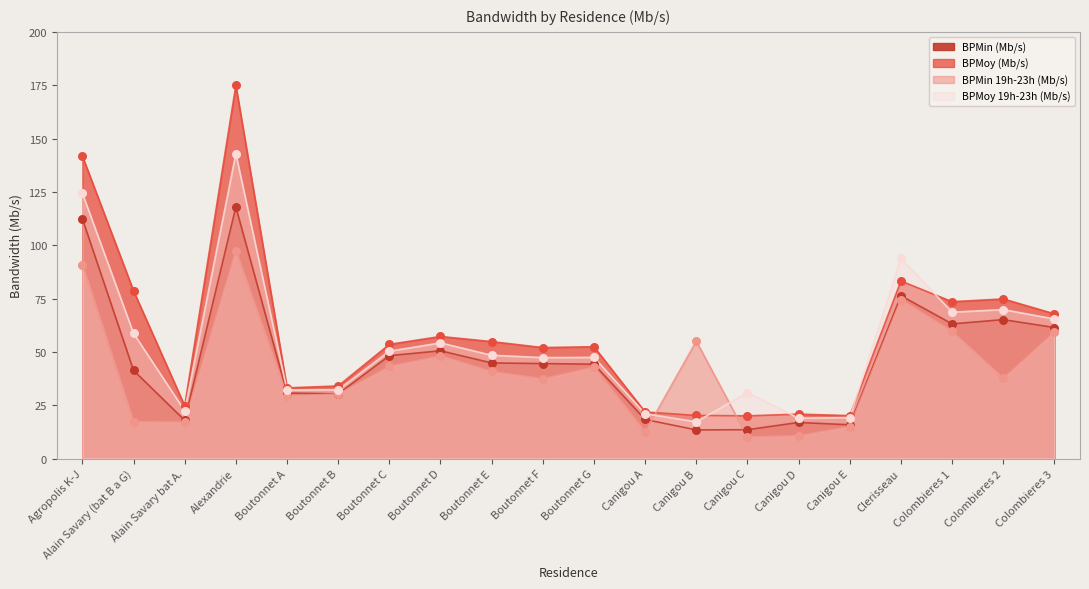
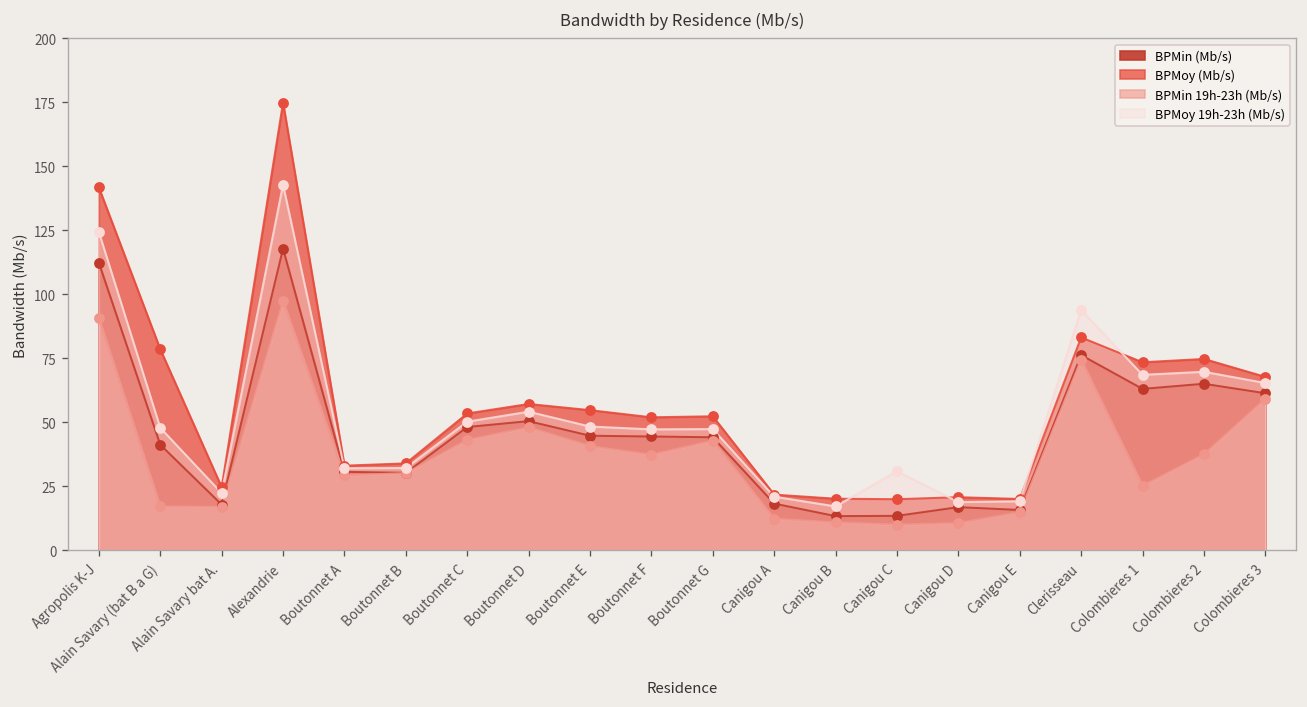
  {
    "BPMin 19h-23h (Mb/s)": {
      "Agropolis K-J": 91,
      "Alain Savary (bat B a G)": 17,
      "Alexandrie": 97,
      "Boutonnet A": 29,
      "Boutonnet C": 43,
      "Boutonnet D": 48,
      "Boutonnet E": 41,
      "Boutonnet F": 37,
      "Boutonnet G": 43,
      "Canigou A": 12,
-     "Canigou B": 55,
+     "Canigou B": 11,
      "Canigou C": 10,
      "Canigou D": 11,
      "Clerisseau": 75,
-     "Colombieres 1": 60,
+     "Colombieres 1": 25,
      "Colombieres 2": 38,
      "Colombieres 3": 59
    },
    "BPMoy 19h-23h (Mb/s)": {
      "Agropolis K-J": 124,
-     "Alain Savary (bat B a G)": 59,
+     "Alain Savary (bat B a G)": 48,
      "Alain Savary bat A.": 22,
      "Alexandrie": 143,
      "Boutonnet B": 32,
      "Boutonnet C": 50,
      "Boutonnet D": 54,
      "Boutonnet E": 48,
      "Boutonnet F": 47,
      "Boutonnet G": 47,
      "Canigou B": 17,
      "Canigou C": 31,
      "Canigou D": 19,
      "Clerisseau": 94,
      "Colombieres 1": 69,
      "Colombieres 2": 70,
      "Colombieres 3": 65
    }
  }
